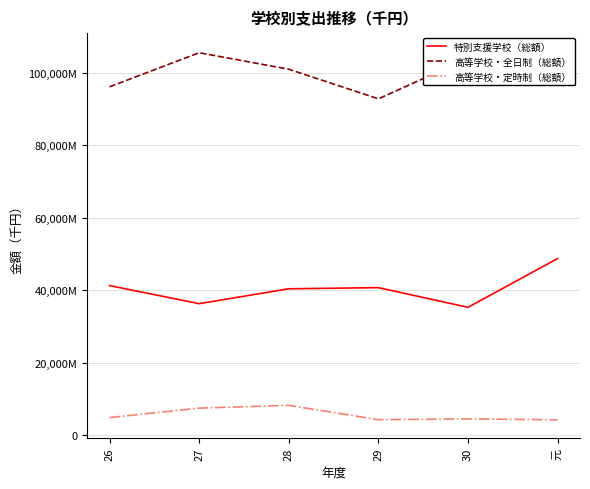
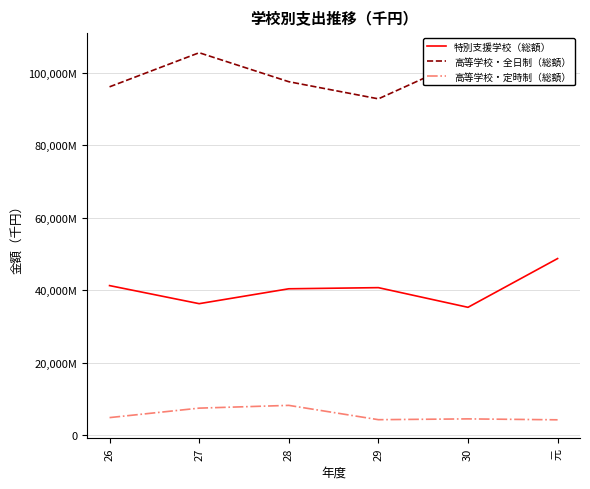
  {
    "特別支援学校（総額）": {
      "26": "41,000,000,000",
      "27": "36,000,000,000",
      "28": "40,000,000,000",
      "29": "41,000,000,000",
      "30": "35,000,000,000",
      "元": "49,000,000,000"
    },
    "高等学校・全日制（総額）": {
      "26": "96,000,000,000",
      "27": "106,000,000,000",
-     "28": "101,000,000,000",
+     "28": "98,000,000,000",
      "29": "93,000,000,000"
    },
    "高等学校・定時制（総額）": {
      "26": "5,000,000,000",
      "27": "8,000,000,000",
      "28": "8,000,000,000",
      "29": "4,000,000,000",
      "30": "5,000,000,000",
      "元": "4,000,000,000"
    }
  }
